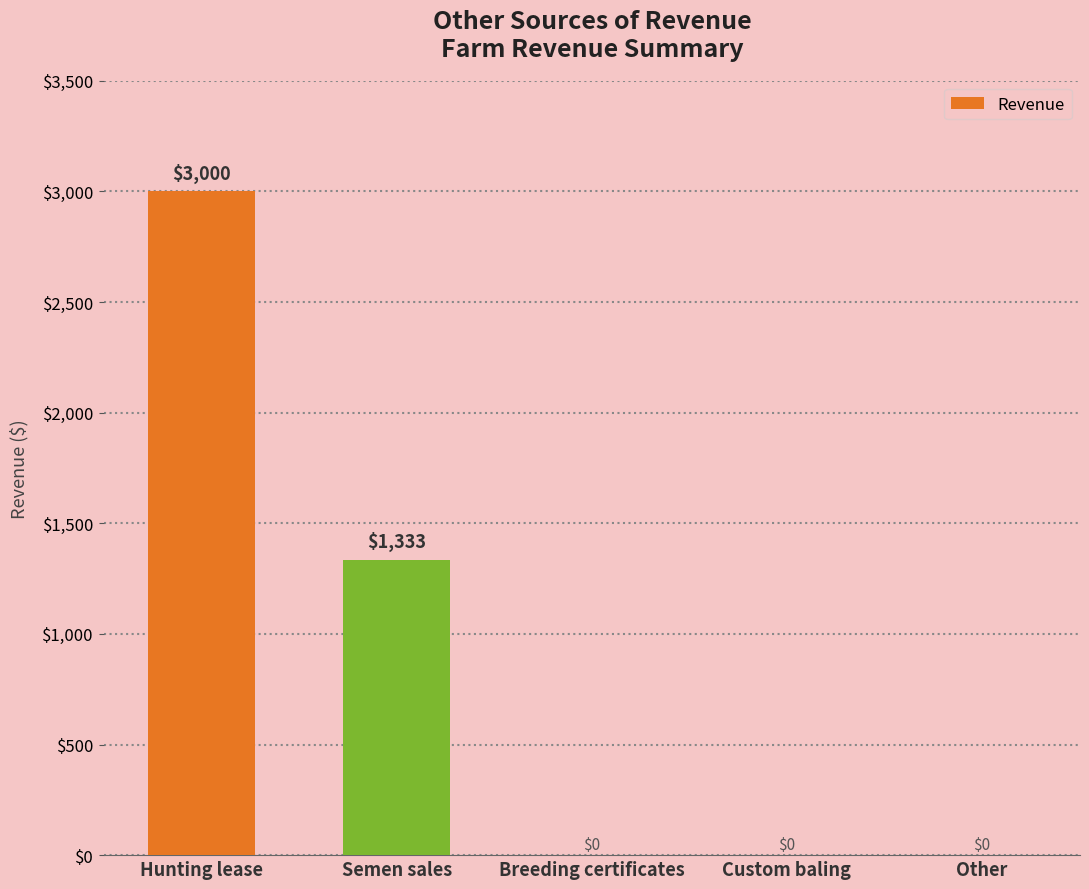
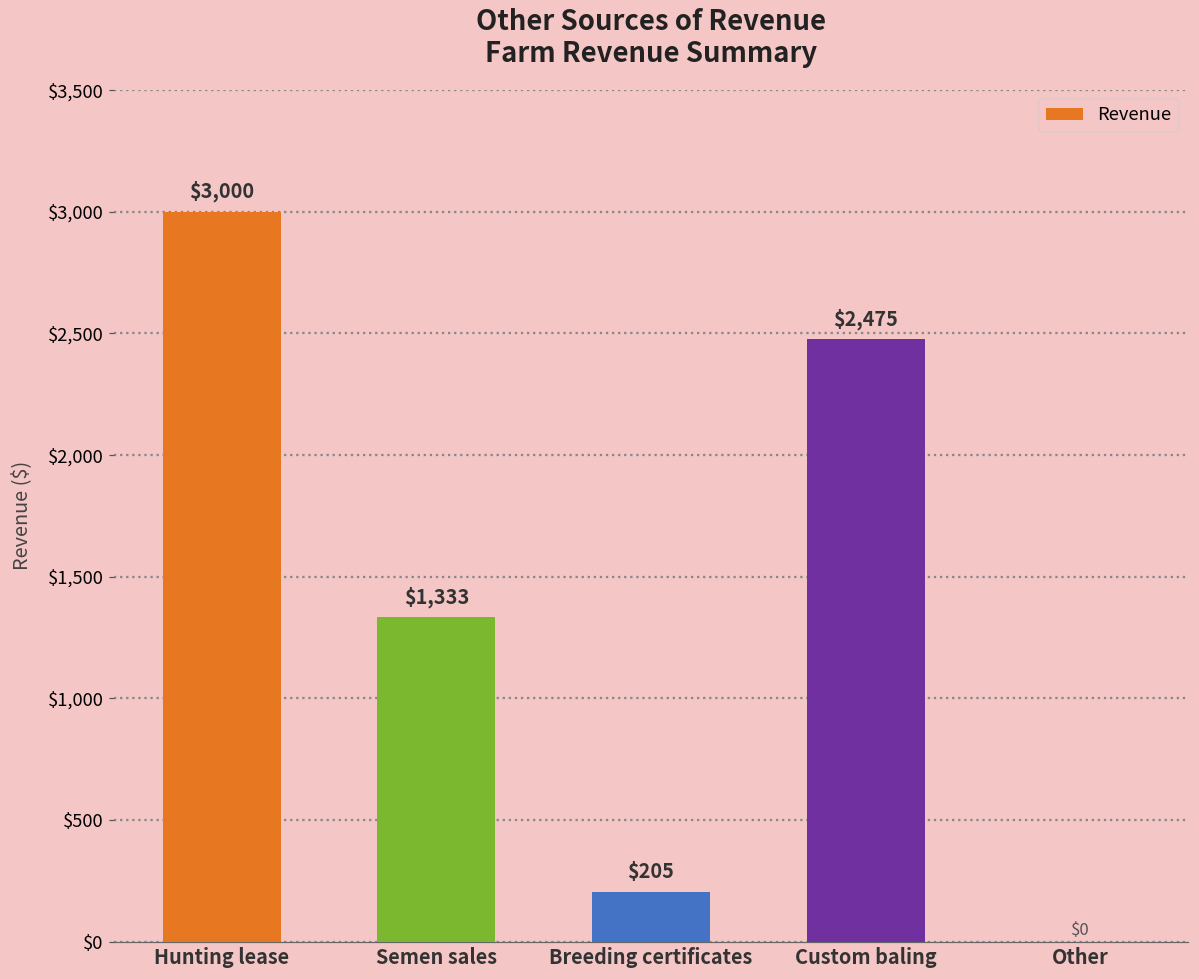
  {
    "Hunting lease": "$3,000",
    "Semen sales": "$1,333",
-   "Breeding certificates": "$0",
-   "Custom baling": "$0",
+   "Breeding certificates": "$205",
+   "Custom baling": "$2,475",
    "Other": "$0"
  }
